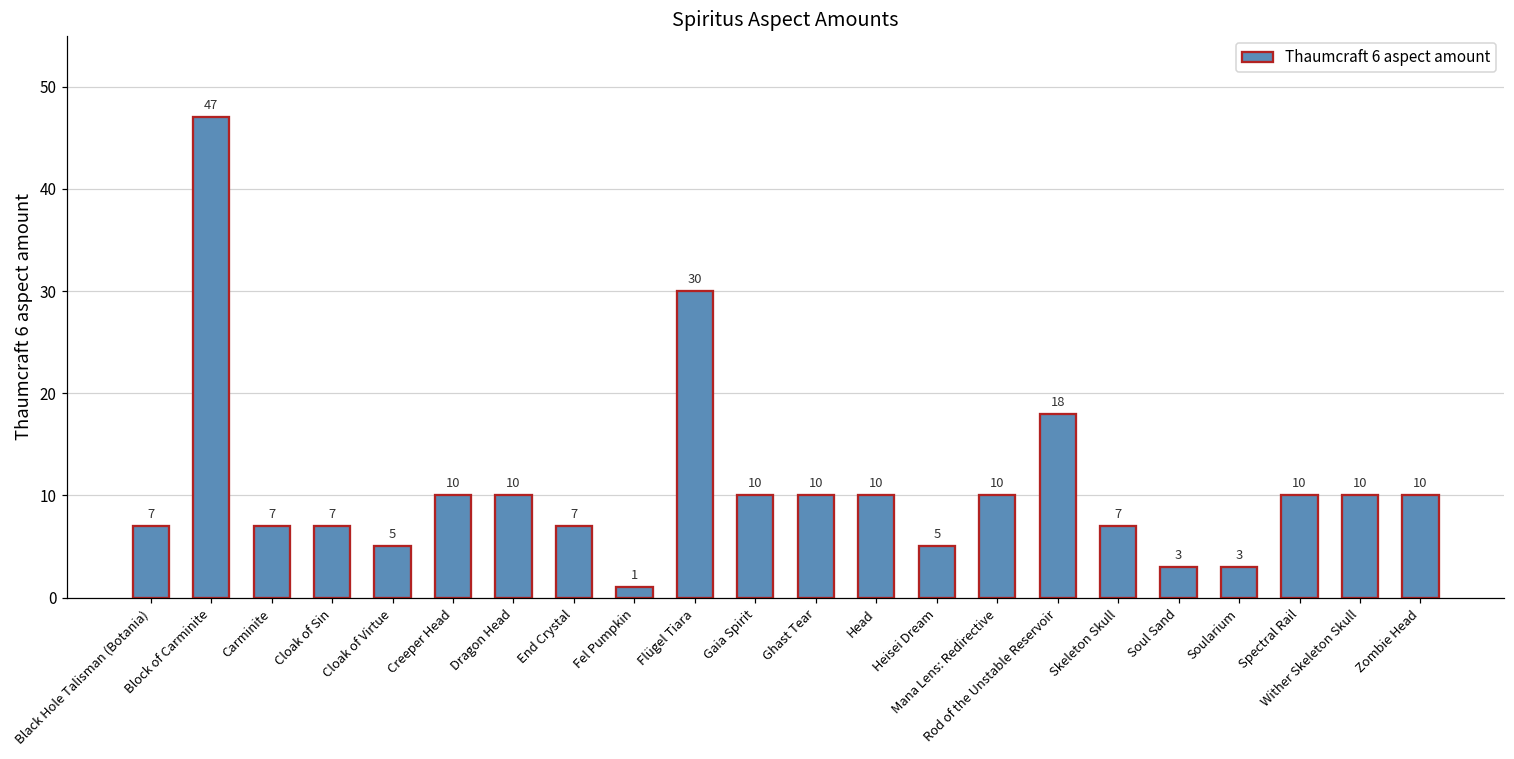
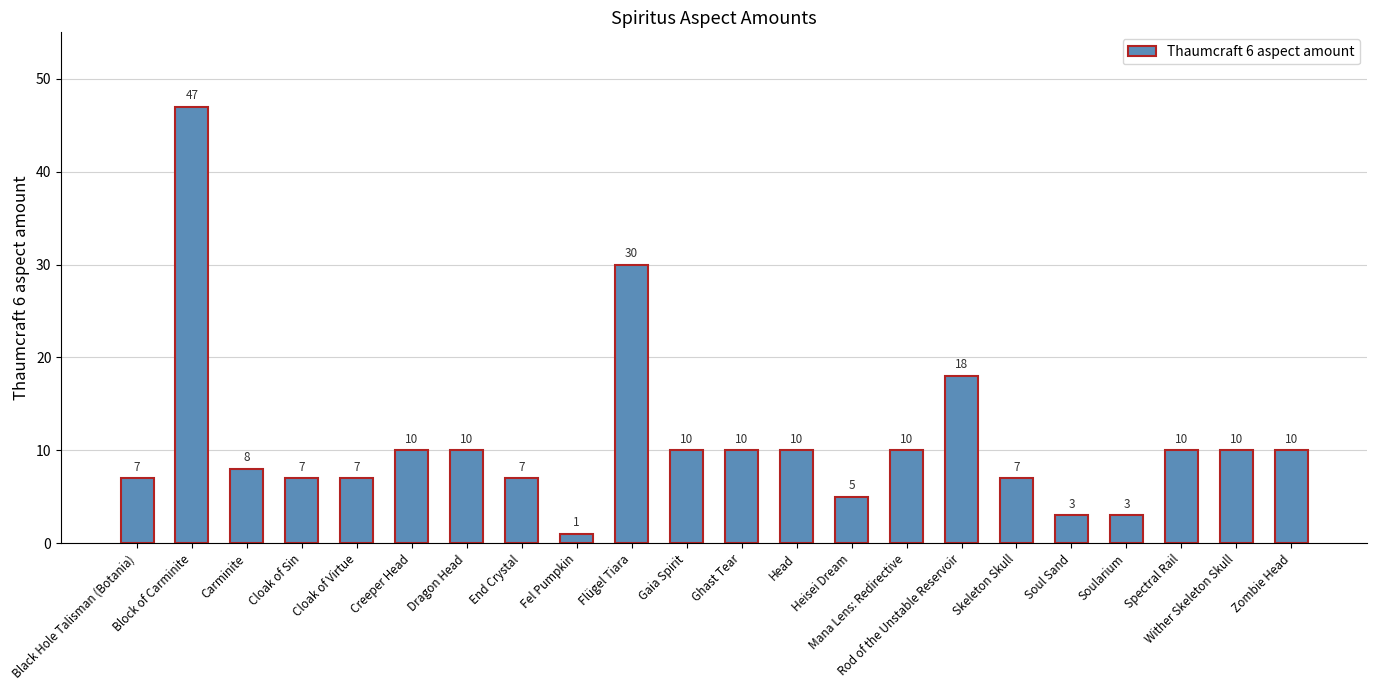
  {
    "Black Hole Talisman (Botania)": 7,
    "Block of Carminite": 47,
-   "Carminite": 7,
+   "Carminite": 8,
    "Cloak of Sin": 7,
-   "Cloak of Virtue": 5,
+   "Cloak of Virtue": 7,
    "Creeper Head": 10,
    "Dragon Head": 10,
    "End Crystal": 7,
    "Fel Pumpkin": 1,
    "Flügel Tiara": 30,
    "Gaia Spirit": 10,
    "Ghast Tear": 10,
    "Head": 10,
    "Heisei Dream": 5,
    "Mana Lens: Redirective": 10,
    "Rod of the Unstable Reservoir": 18,
    "Skeleton Skull": 7,
    "Soul Sand": 3,
    "Soularium": 3,
    "Spectral Rail": 10,
    "Wither Skeleton Skull": 10,
    "Zombie Head": 10
  }
